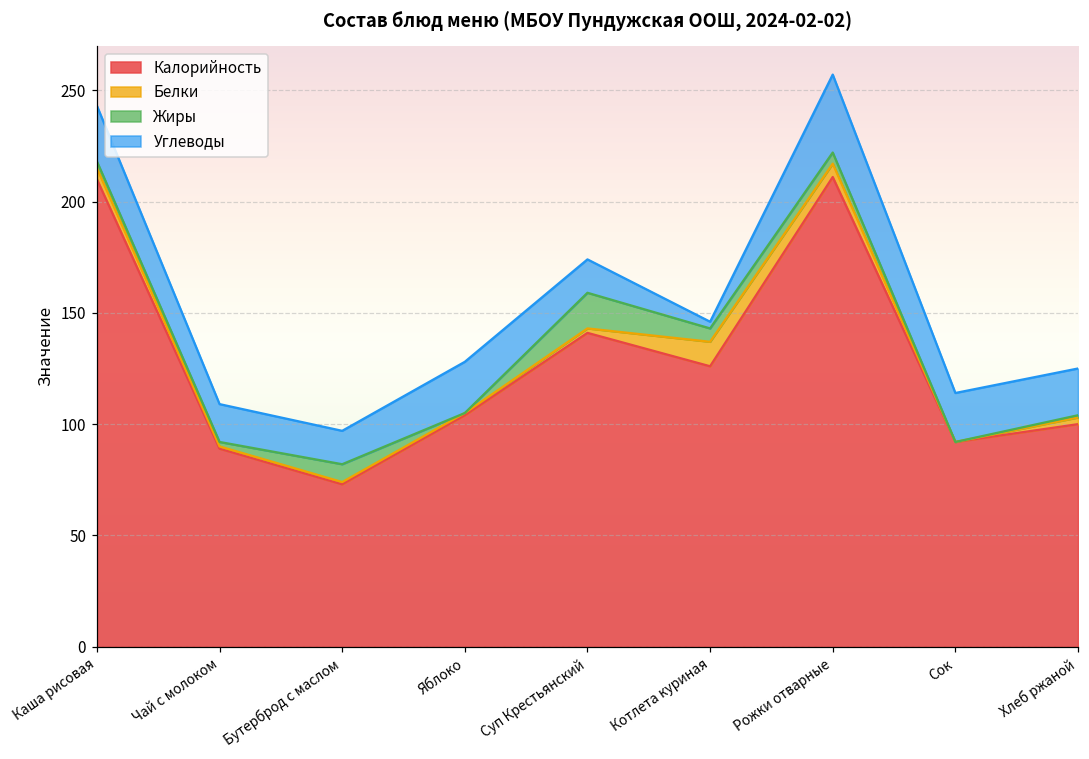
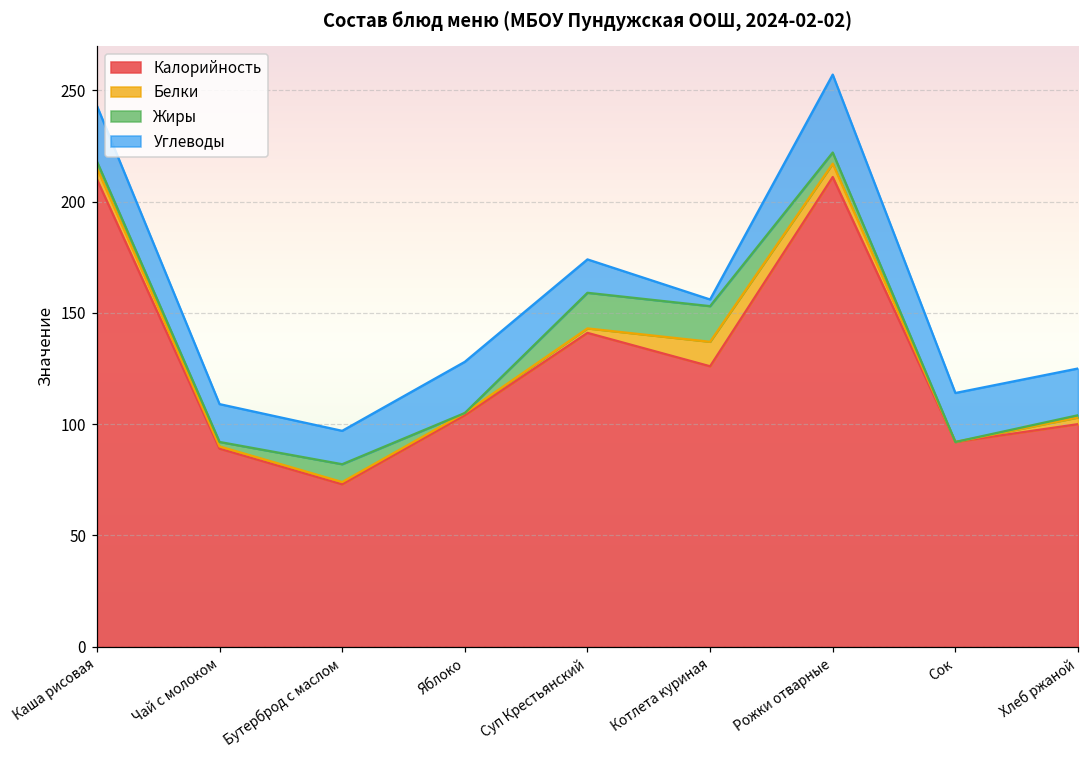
  {
    "Калорийность": {
      "Каша рисовая": 210,
      "Суп Крестьянский": 141,
      "Котлета куриная": 126,
      "Рожки отварные": 211,
      "Хлеб ржаной": 100
    },
    "Белки": {
      "Каша рисовая": 5,
      "Суп Крестьянский": 2,
      "Котлета куриная": 11,
      "Рожки отварные": 6
    },
    "Жиры": {
      "Каша рисовая": 3,
      "Чай с молоком": 2,
      "Бутерброд с маслом": 8,
      "Суп Крестьянский": 16,
-     "Котлета куриная": 6,
+     "Котлета куриная": 16,
      "Рожки отварные": 5
    },
    "Углеводы": {
      "Каша рисовая": 25,
      "Чай с молоком": 17,
      "Бутерброд с маслом": 15,
      "Яблоко": 23,
      "Суп Крестьянский": 15,
      "Котлета куриная": 3,
      "Рожки отварные": 35,
      "Сок": 22,
      "Хлеб ржаной": 21
    }
  }
